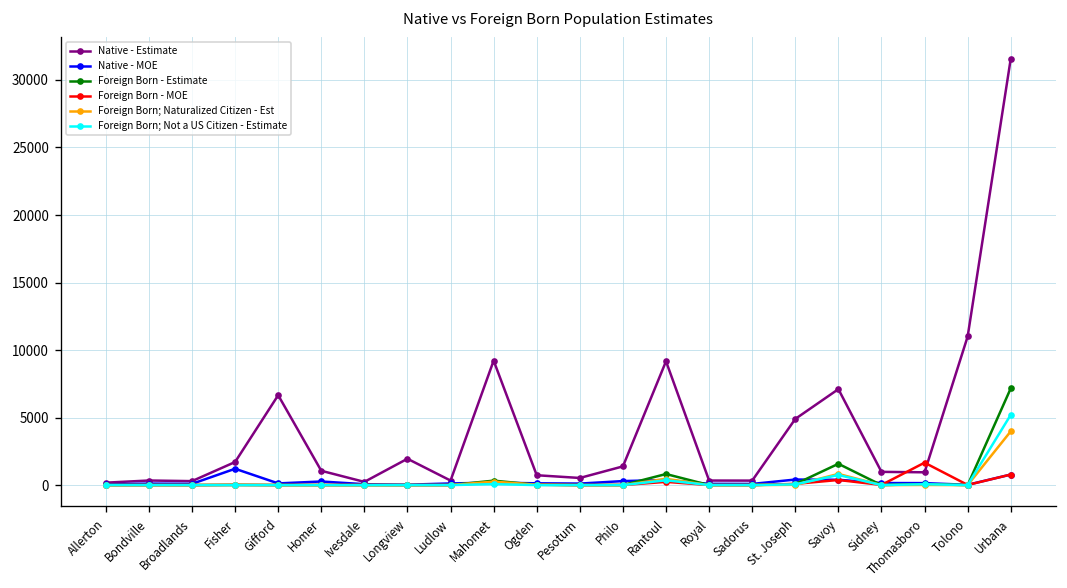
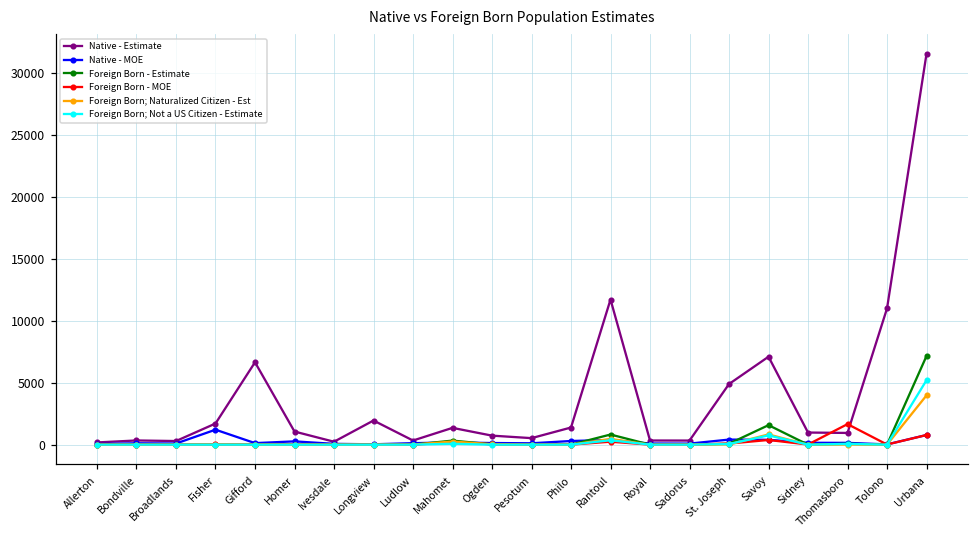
  {
    "Native - Estimate": {
      "Bondville": 300,
      "Fisher": 1700,
      "Gifford": 6700,
      "Homer": 1100,
      "Longview": 2000,
-     "Mahomet": 9200,
+     "Mahomet": 1400,
      "Ogden": 700,
      "Pesotum": 500,
      "Philo": 1400,
-     "Rantoul": 9200,
+     "Rantoul": 11700,
      "Royal": 300,
      "Sadorus": 300,
      "St. Joseph": 4900,
      "Savoy": 7100,
      "Sidney": 1000,
      "Thomasboro": 900,
      "Tolono": 11000,
      "Urbana": 31600
    },
    "Native - MOE": {
      "Fisher": 1200,
      "Homer": 300,
      "Philo": 300,
      "St. Joseph": 400
    },
    "Foreign Born - Estimate": {
      "Rantoul": 800,
      "Savoy": 1600,
      "Urbana": 7200
    },
    "Foreign Born - MOE": {
      "Thomasboro": 1700
    },
    "Foreign Born; Naturalized Citizen - Est": {
      "Urbana": 4000
    },
    "Foreign Born; Not a US Citizen - Estimate": {
      "Urbana": 5200
    }
  }
